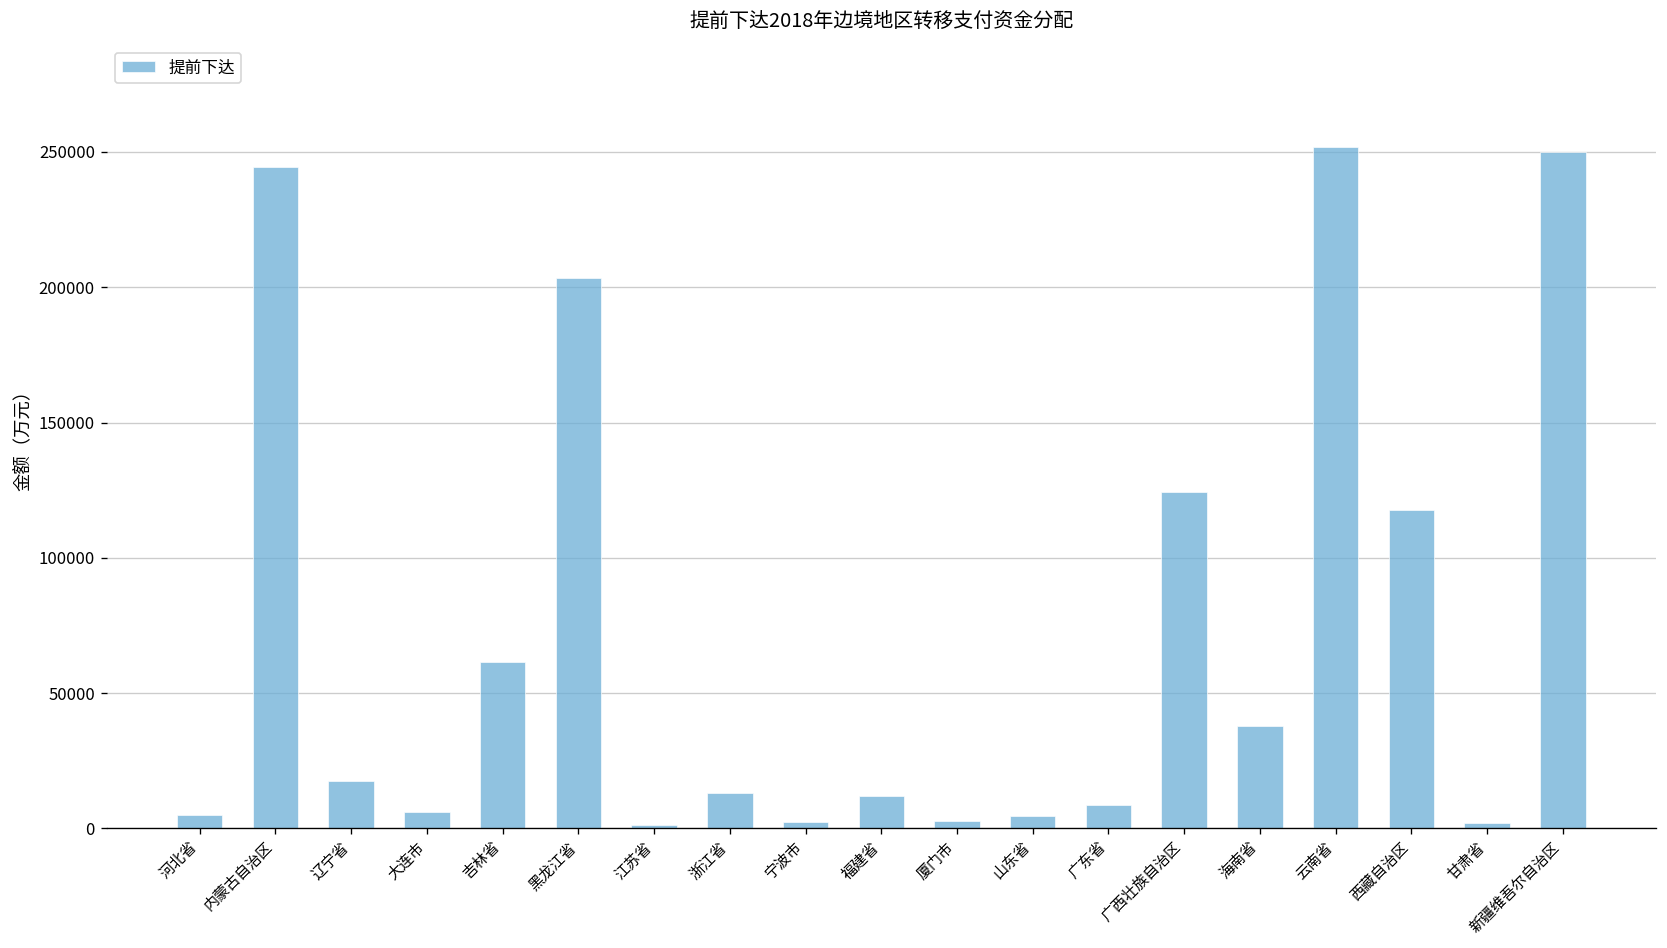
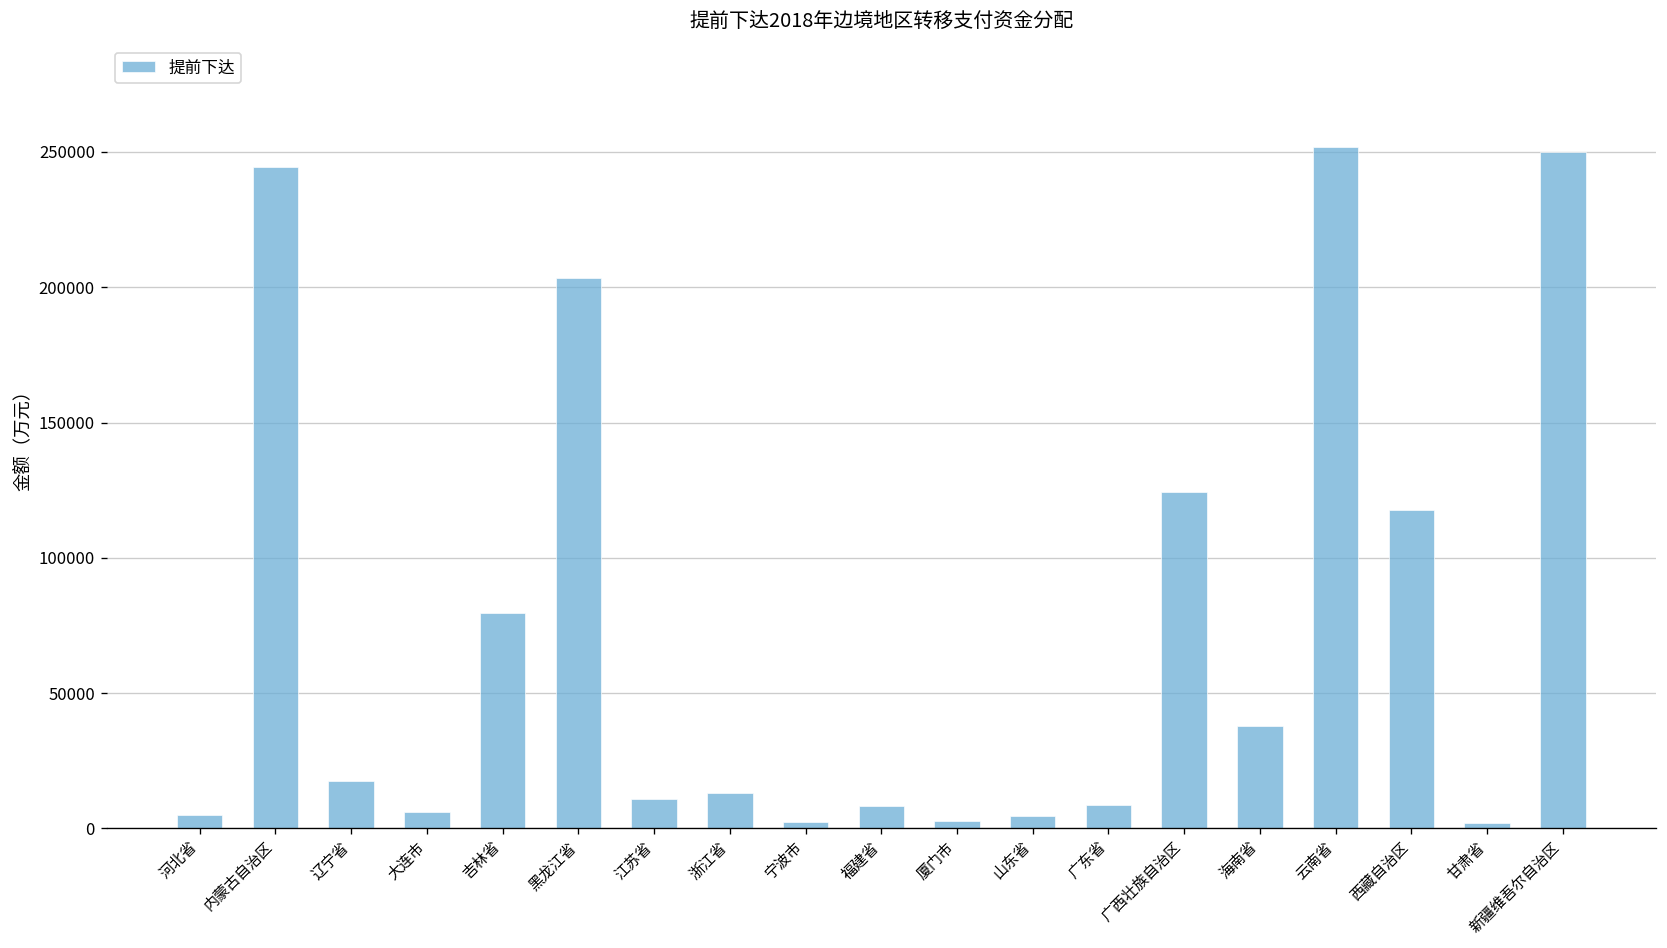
  {
    "河北省": 5000,
    "内蒙古自治区": 244000,
    "辽宁省": 17000,
    "大连市": 6000,
-   "吉林省": 61000,
+   "吉林省": 80000,
    "黑龙江省": 203000,
-   "江苏省": 1000,
+   "江苏省": 11000,
    "浙江省": 13000,
    "宁波市": 3000,
-   "福建省": 12000,
+   "福建省": 8000,
    "厦门市": 3000,
    "山东省": 5000,
    "广东省": 9000,
    "广西壮族自治区": 124000,
    "海南省": 38000,
    "云南省": 252000,
    "西藏自治区": 118000,
    "甘肃省": 2000,
    "新疆维吾尔自治区": 250000
  }
